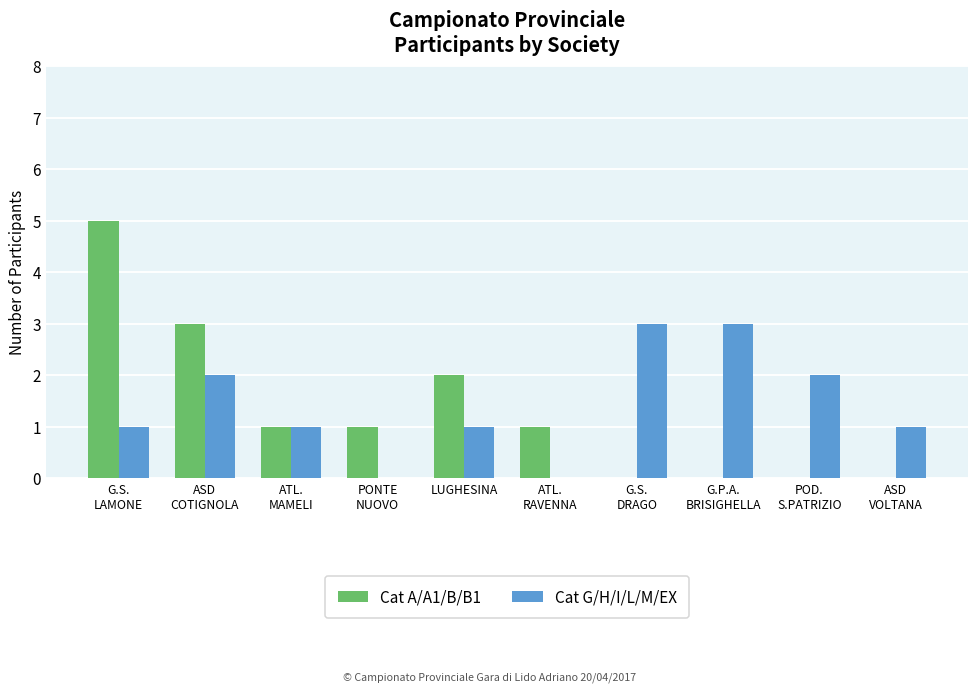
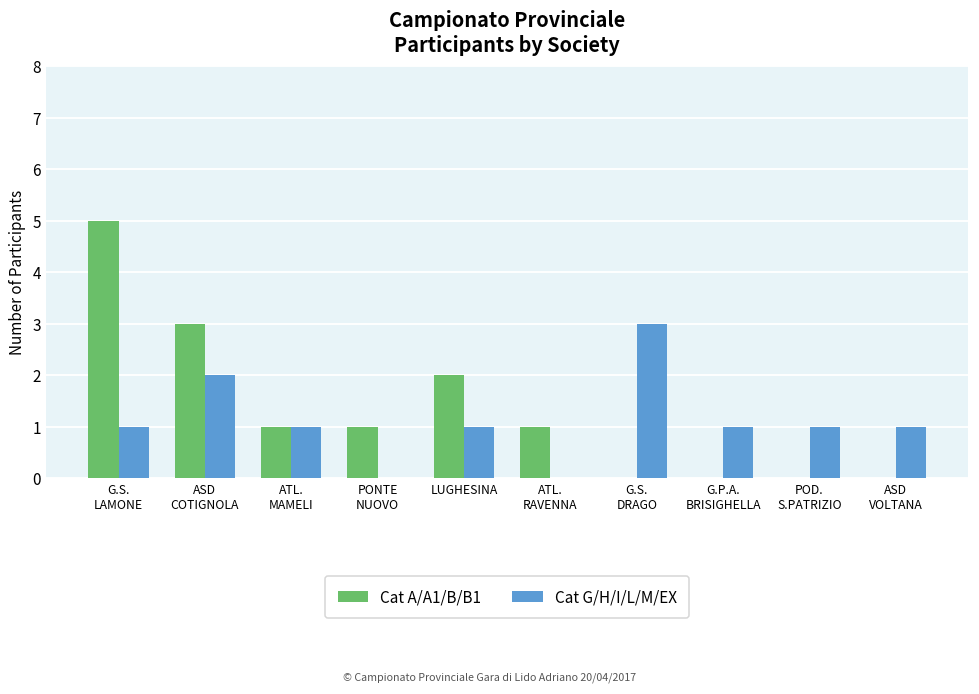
  {
    "Cat A/A1/B/B1": {
      "G.S. LAMONE": 5,
      "ASD COTIGNOLA": 3,
      "ATL. MAMELI": 1,
      "PONTE NUOVO": 1,
      "LUGHESINA": 2,
      "ATL. RAVENNA": 1,
      "G.S. DRAGO": 0,
      "G.P.A. BRISIGHELLA": 0,
      "POD. S.PATRIZIO": 0,
      "ASD VOLTANA": 0
    },
    "Cat G/H/I/L/M/EX": {
      "G.S. LAMONE": 1,
      "ASD COTIGNOLA": 2,
      "ATL. MAMELI": 1,
      "PONTE NUOVO": 0,
      "LUGHESINA": 1,
      "ATL. RAVENNA": 0,
      "G.S. DRAGO": 3,
-     "G.P.A. BRISIGHELLA": 3,
-     "POD. S.PATRIZIO": 2,
+     "G.P.A. BRISIGHELLA": 1,
+     "POD. S.PATRIZIO": 1,
      "ASD VOLTANA": 1
    }
  }
